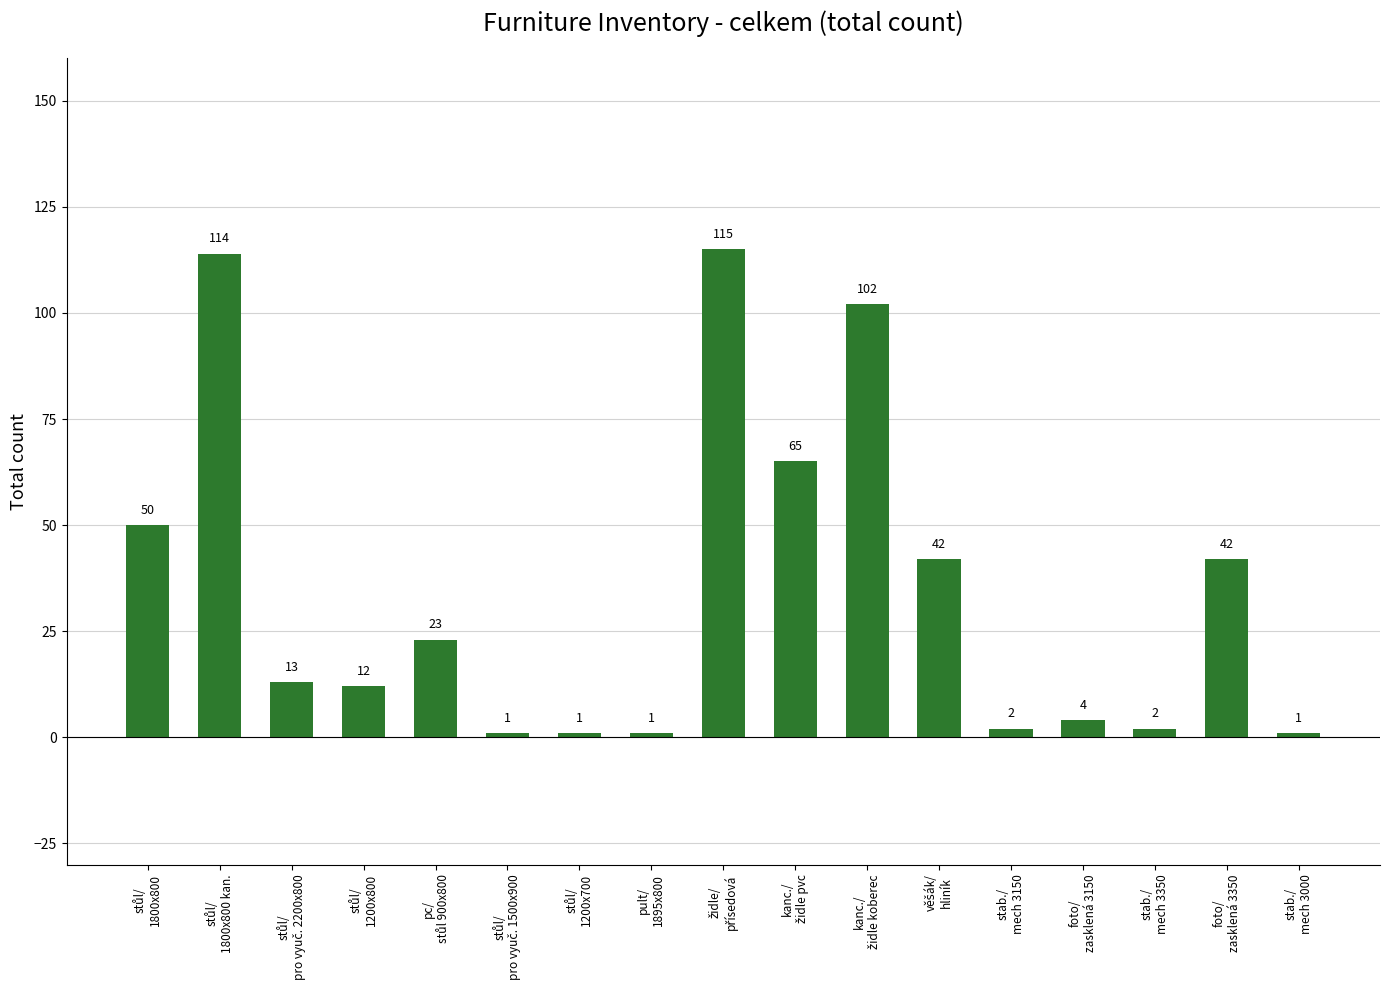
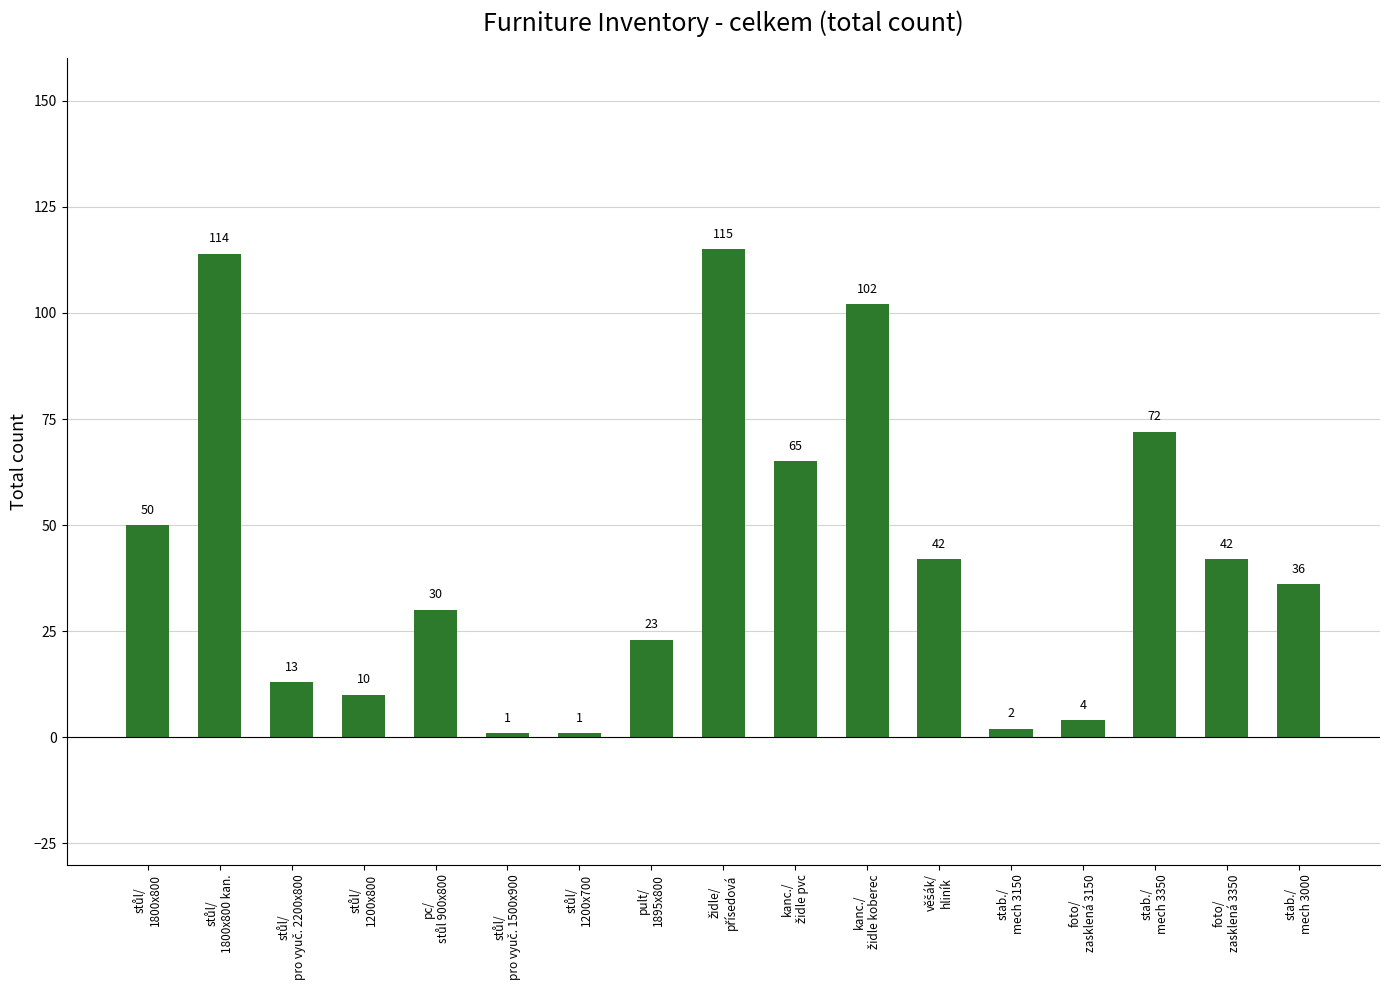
  {
    "stůl/ 1800x800": 50,
    "stůl/ 1800x800 kan.": 114,
    "stůl/ pro vyuč. 2200x800": 13,
-   "stůl/ 1200x800": 12,
-   "pc/ stůl 900x800": 23,
+   "stůl/ 1200x800": 10,
+   "pc/ stůl 900x800": 30,
    "stůl/ pro vyuč. 1500x900": 1,
    "stůl/ 1200x700": 1,
-   "pult/ 1895x800": 1,
+   "pult/ 1895x800": 23,
    "židle/ přísedová": 115,
    "kanc./ židle pvc": 65,
    "kanc./ židle koberec": 102,
    "věšák/ hliník": 42,
    "stab./ mech 3150": 2,
    "foto/ zasklená 3150": 4,
-   "stab./ mech 3350": 2,
+   "stab./ mech 3350": 72,
    "foto/ zasklená 3350": 42,
-   "stab./ mech 3000": 1
+   "stab./ mech 3000": 36
  }
